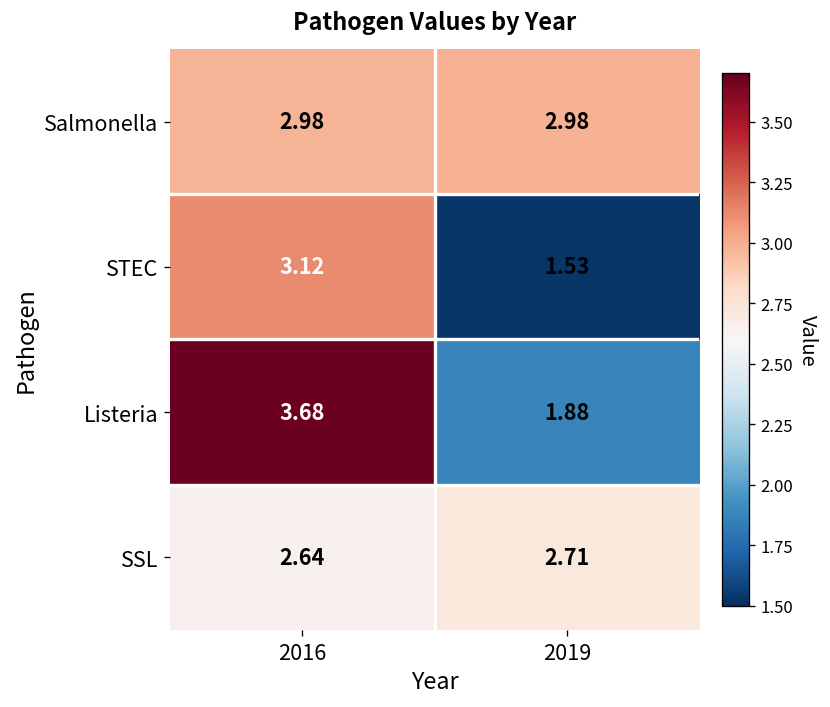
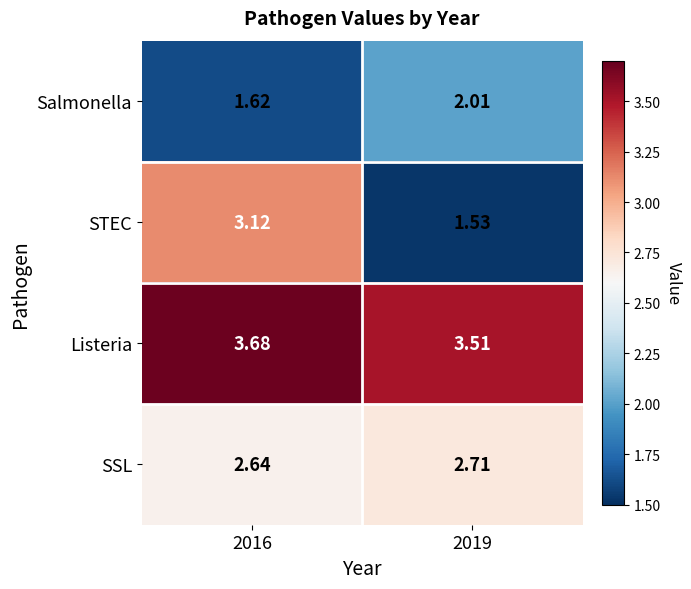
  {
    "Salmonella": {
-     "2016": 2.98,
-     "2019": 2.98
+     "2016": 1.62,
+     "2019": 2.01
    },
    "STEC": {
      "2016": 3.12,
      "2019": 1.53
    },
    "Listeria": {
      "2016": 3.68,
-     "2019": 1.88
+     "2019": 3.51
    },
    "SSL": {
      "2016": 2.64,
      "2019": 2.71
    }
  }
